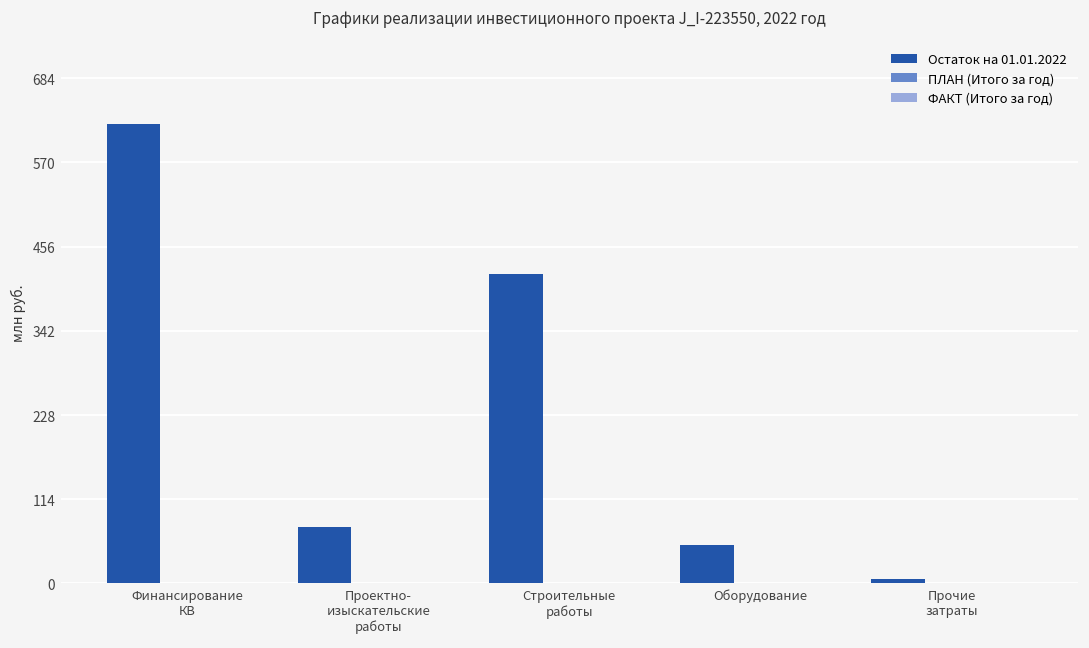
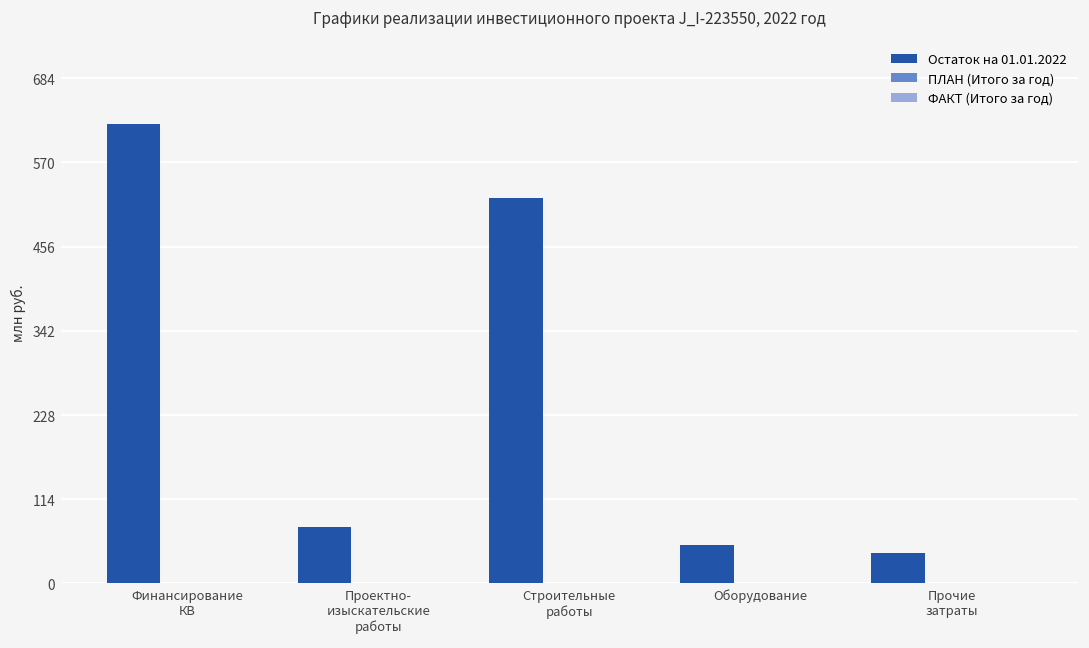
  {
    "Остаток на 01.01.2022": {
      "Финансирование КВ": 620,
      "Проектно- изыскательские работы": 80,
-     "Строительные работы": 420,
+     "Строительные работы": 520,
      "Оборудование": 50,
-     "Прочие затраты": 10
+     "Прочие затраты": 40
    },
    "ПЛАН (Итого за год)": {
      "Финансирование КВ": 0,
      "Проектно- изыскательские работы": 0,
      "Строительные работы": 0,
      "Оборудование": 0,
      "Прочие затраты": 0
    },
    "ФАКТ (Итого за год)": {
      "Финансирование КВ": 0,
      "Проектно- изыскательские работы": 0,
      "Строительные работы": 0,
      "Оборудование": 0,
      "Прочие затраты": 0
    }
  }
